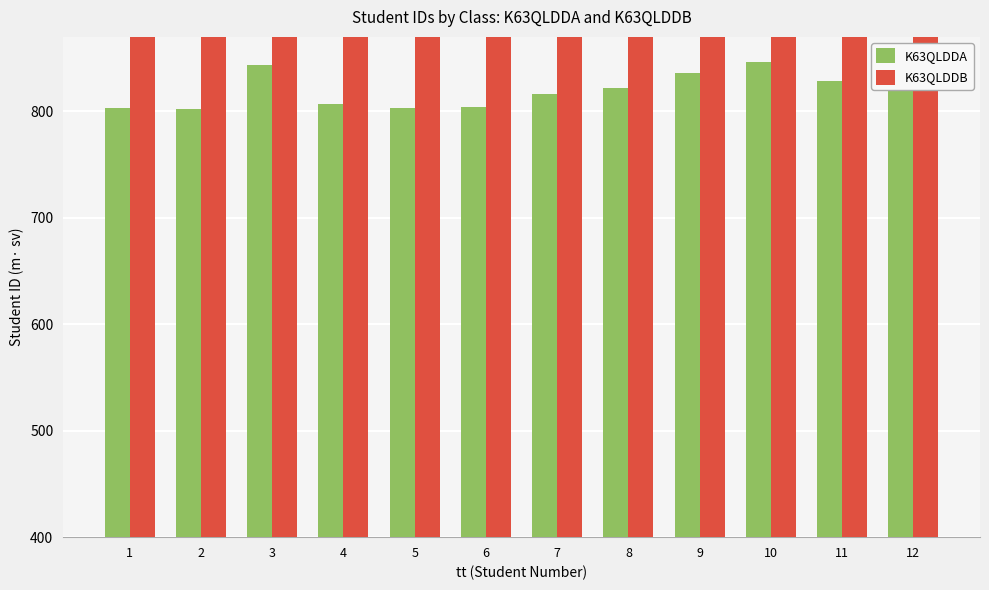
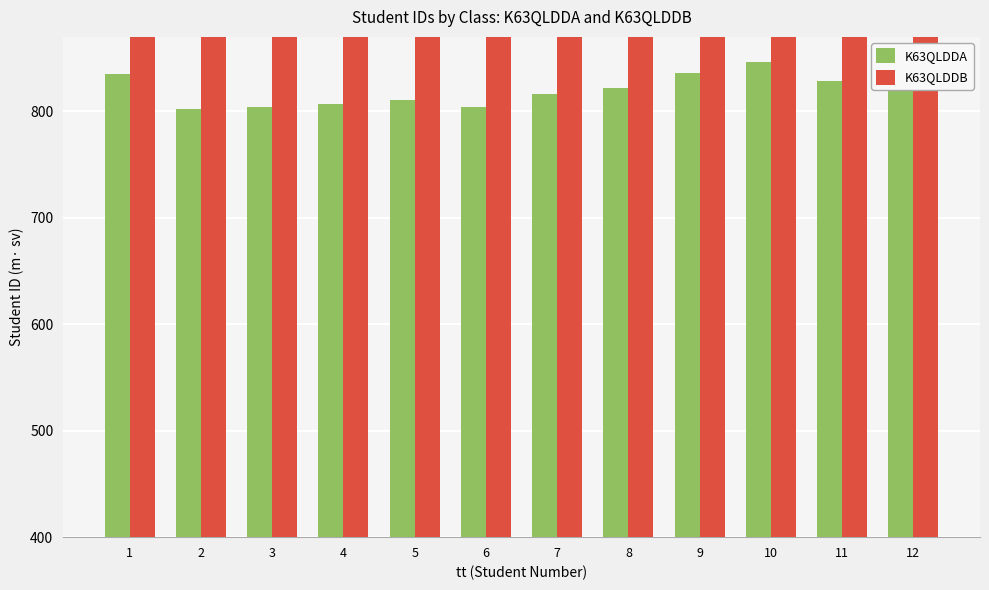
  {
    "K63QLDDA": {
-     "1": 803,
+     "1": 835,
      "2": 802,
-     "3": 844,
+     "3": 804,
      "4": 807,
-     "5": 803,
+     "5": 811,
      "6": 804,
      "7": 816,
      "8": 822,
      "9": 836,
      "10": 846,
      "11": 829
    }
  }
